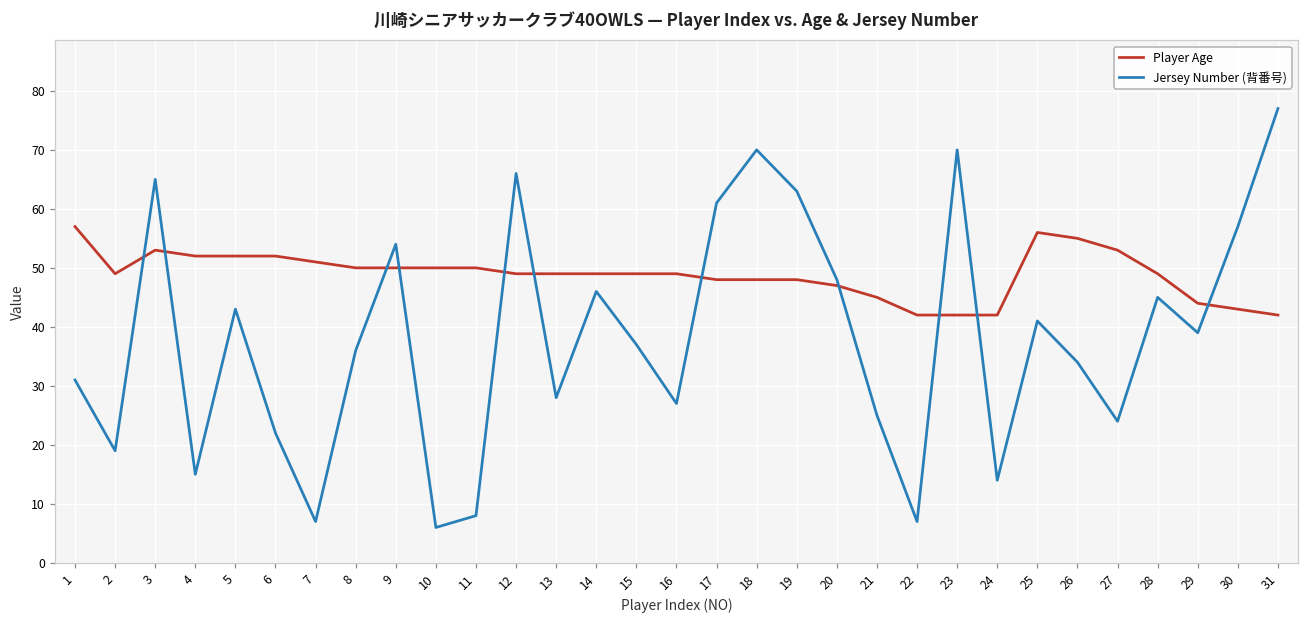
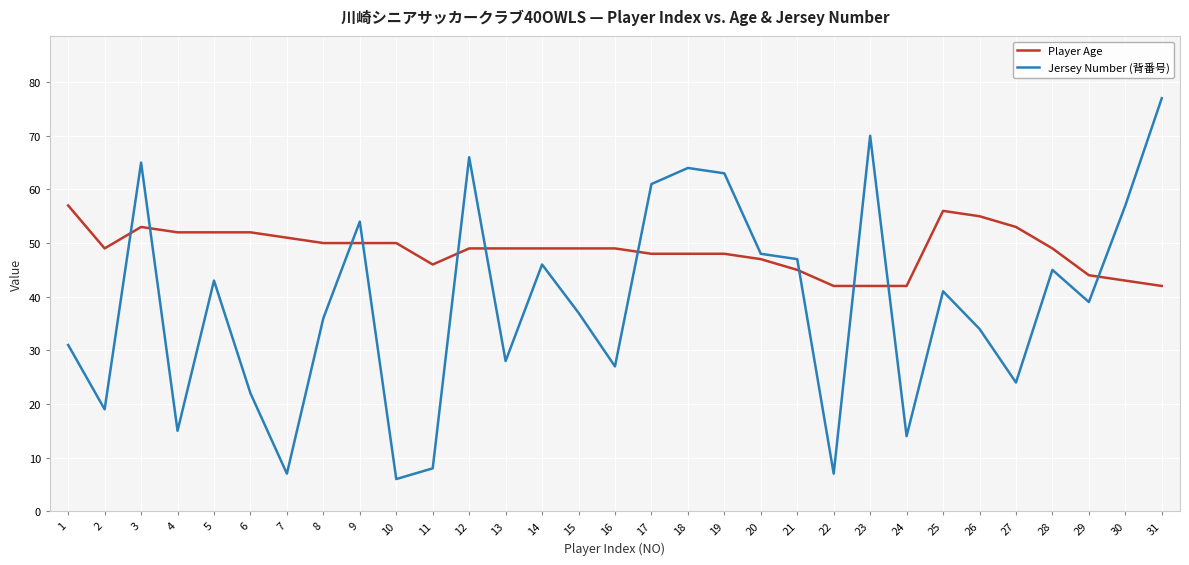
  {
    "Player Age": {
      "1": 57,
      "2": 49,
      "3": 53,
      "4": 52,
      "5": 52,
      "6": 52,
      "7": 51,
      "8": 50,
      "9": 50,
      "10": 50,
-     "11": 50,
+     "11": 46,
      "12": 49,
      "13": 49,
      "14": 49,
      "15": 49,
      "16": 49,
      "17": 48,
      "18": 48,
      "19": 48,
      "20": 47,
      "21": 45,
      "22": 42,
      "23": 42,
      "24": 42,
      "25": 56,
      "26": 55,
      "27": 53,
      "28": 49,
      "29": 44,
      "30": 43,
      "31": 42
    },
    "Jersey Number (背番号)": {
      "1": 31,
      "2": 19,
      "3": 65,
      "4": 15,
      "5": 43,
      "6": 22,
      "7": 7,
      "8": 36,
      "9": 54,
      "10": 6,
      "11": 8,
      "12": 66,
      "13": 28,
      "14": 46,
      "15": 37,
      "16": 27,
      "17": 61,
-     "18": 70,
+     "18": 64,
      "19": 63,
      "20": 48,
-     "21": 25,
+     "21": 47,
      "22": 7,
      "23": 70,
      "24": 14,
      "25": 41,
      "26": 34,
      "27": 24,
      "28": 45,
      "29": 39,
      "30": 57,
      "31": 77
    }
  }
